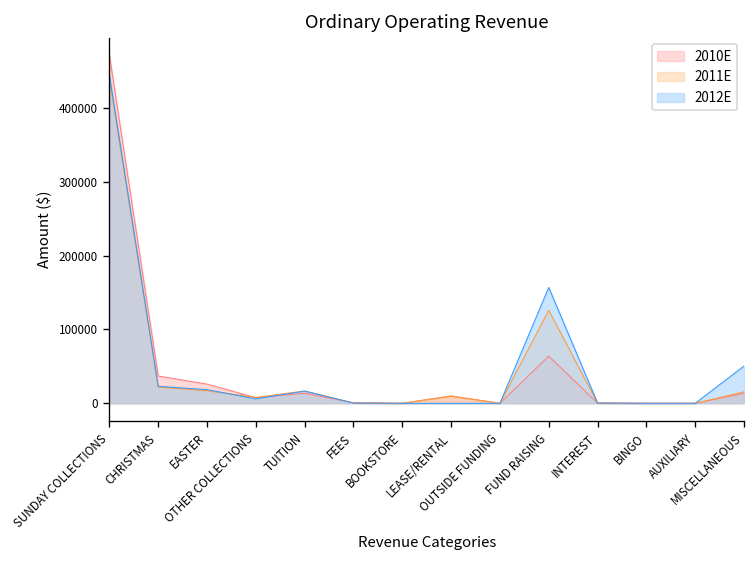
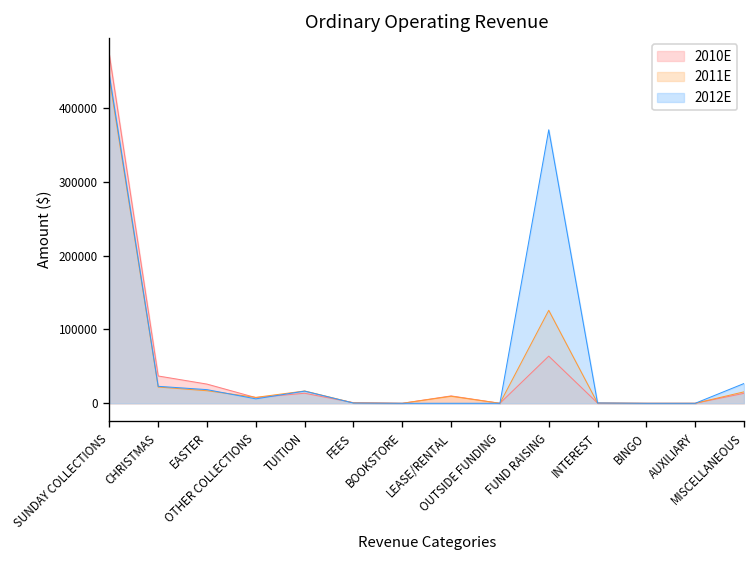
  {
    "2012E": {
      "SUNDAY COLLECTIONS": 450000,
      "LEASE/RENTAL": 0,
-     "FUND RAISING": 160000,
-     "MISCELLANEOUS": 50000
+     "FUND RAISING": 370000,
+     "MISCELLANEOUS": 30000
    }
  }
